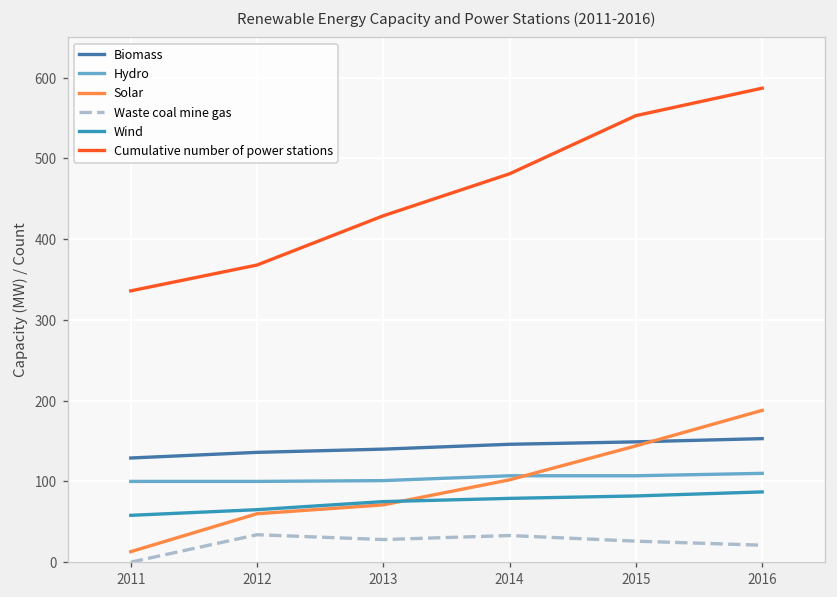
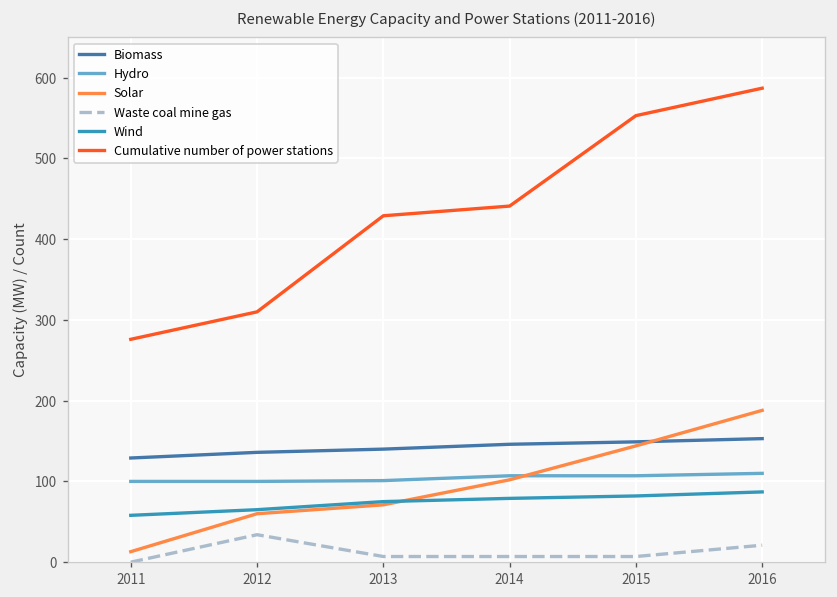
  {
    "Solar": {
      "2011": 10,
      "2012": 60,
      "2013": 70,
      "2014": 100,
      "2015": 140,
      "2016": 190
    },
    "Waste coal mine gas": {
      "2011": 0,
      "2012": 30,
-     "2013": 30,
-     "2014": 30,
-     "2015": 30,
+     "2013": 10,
+     "2014": 10,
+     "2015": 10,
      "2016": 20
    },
    "Cumulative number of power stations": {
-     "2011": 340,
-     "2012": 370,
+     "2011": 280,
+     "2012": 310,
      "2013": 430,
-     "2014": 480,
+     "2014": 440,
      "2015": 550,
      "2016": 590
    }
  }
